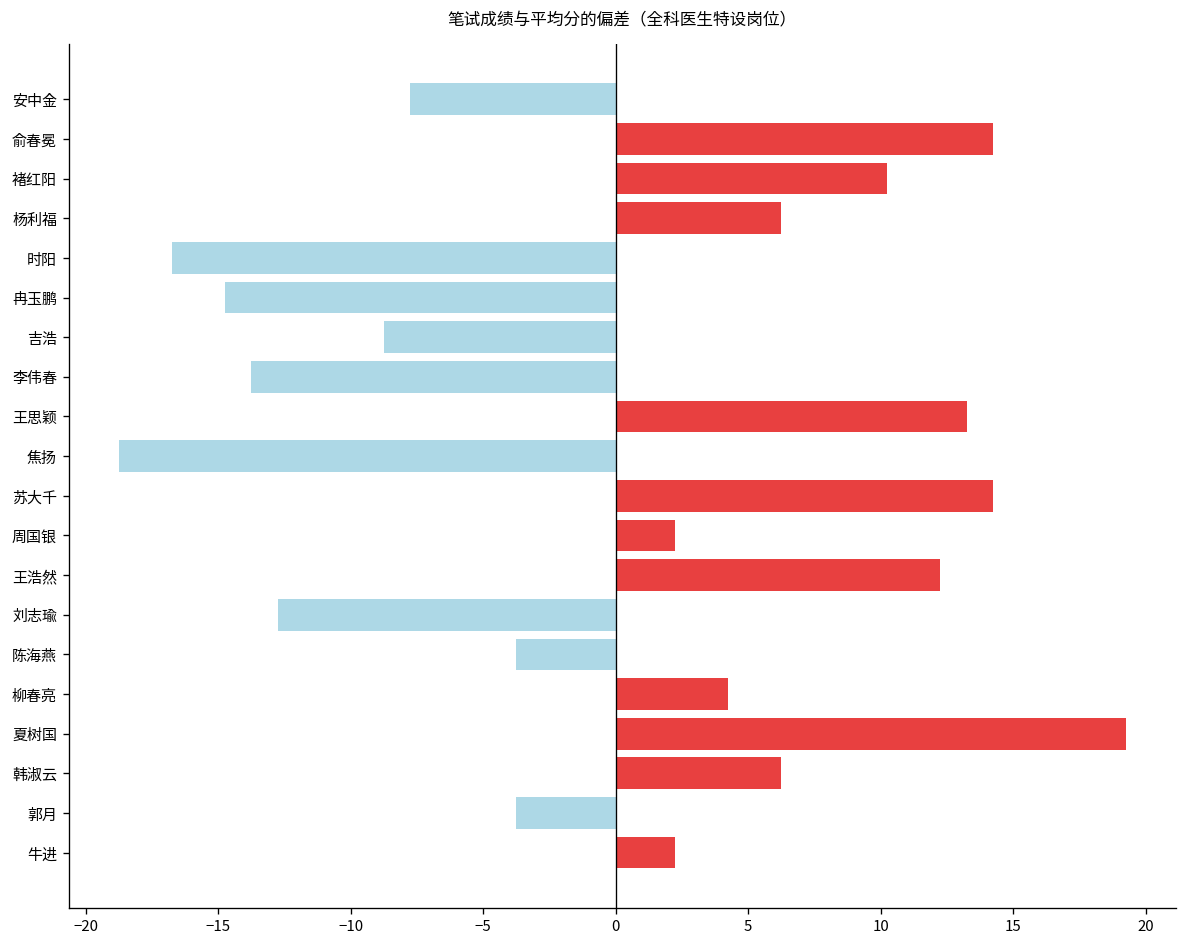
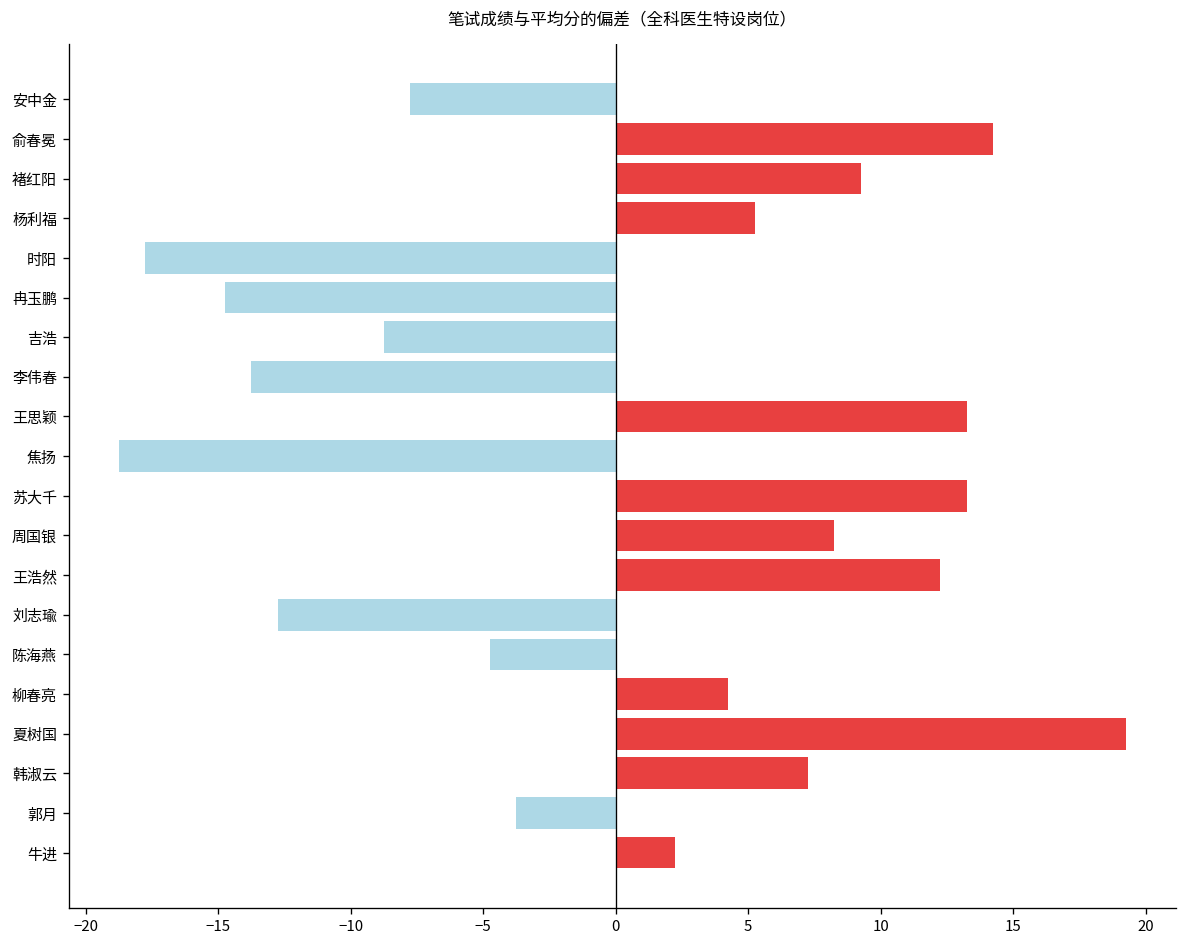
  {
    "安中金": -7.8,
    "俞春冕": 14.3,
-   "褚红阳": 10.3,
-   "杨利福": 6.3,
-   "时阳": -16.8,
+   "褚红阳": 9.3,
+   "杨利福": 5.3,
+   "时阳": -17.8,
    "冉玉鹏": -14.8,
    "吉浩": -8.8,
    "李伟春": -13.8,
    "王思颖": 13.3,
    "焦扬": -18.8,
-   "苏大千": 14.3,
-   "周国银": 2.3,
+   "苏大千": 13.3,
+   "周国银": 8.3,
    "王浩然": 12.3,
    "刘志瑜": -12.8,
-   "陈海燕": -3.8,
+   "陈海燕": -4.8,
    "柳春亮": 4.3,
    "夏树国": 19.3,
-   "韩淑云": 6.3,
+   "韩淑云": 7.3,
    "郭月": -3.8,
    "牛进": 2.3
  }
